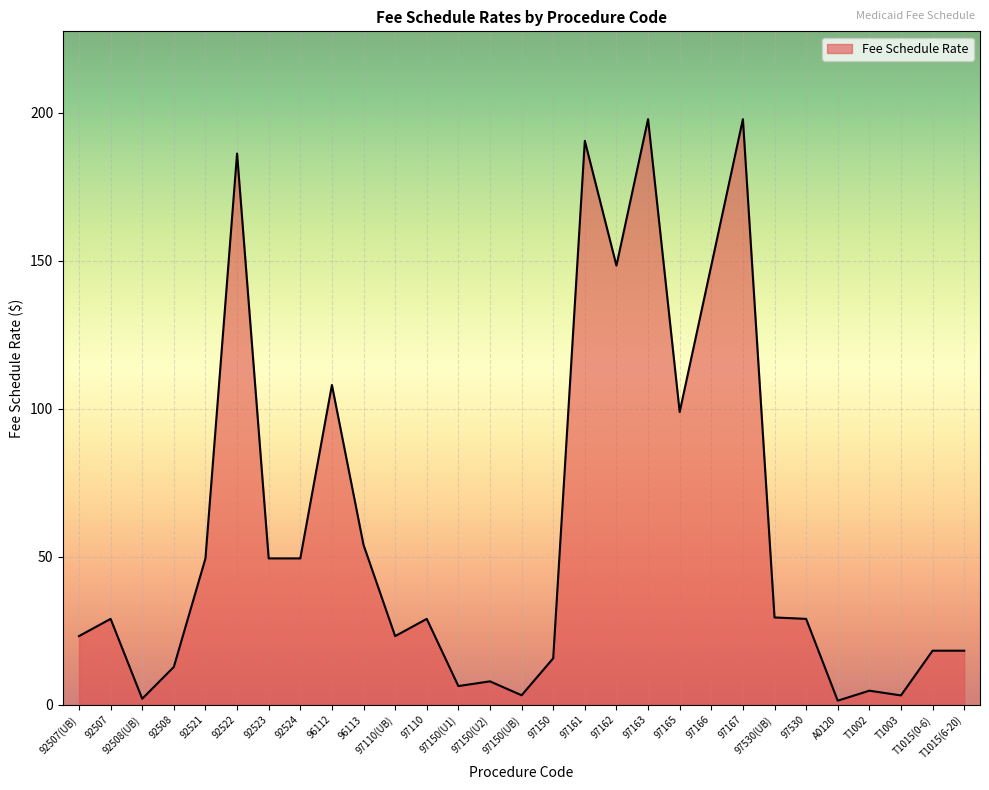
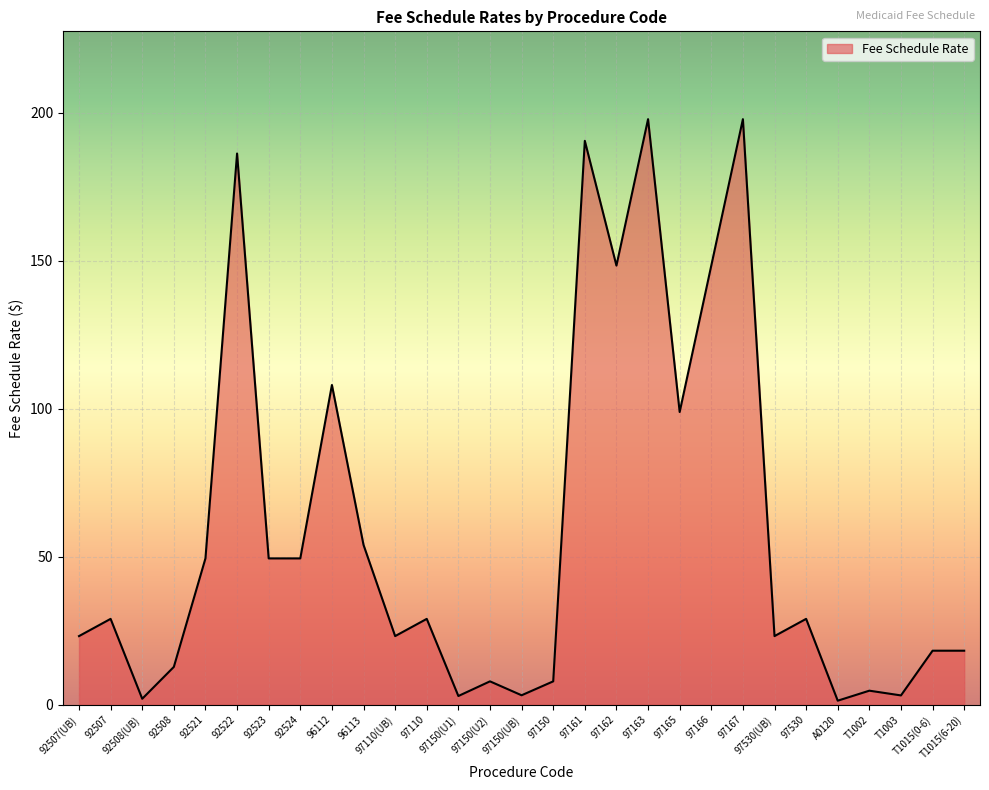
  {
    "92507(UB)": 23,
    "92507": 29,
    "92508(UB)": 2,
    "92508": 13,
    "92521": 49,
    "92522": 186,
    "92523": 49,
    "92524": 49,
    "96112": 108,
    "96113": 54,
    "97110(UB)": 23,
    "97110": 29,
-   "97150(U1)": 6,
+   "97150(U1)": 3,
    "97150(U2)": 8,
    "97150(UB)": 3,
-   "97150": 16,
+   "97150": 8,
    "97161": 190,
    "97162": 148,
    "97163": 198,
    "97165": 99,
    "97166": 148,
    "97167": 198,
-   "97530(UB)": 30,
+   "97530(UB)": 23,
    "97530": 29,
    "A0120": 1,
    "T1002": 5,
    "T1003": 3,
    "T1015(0-6)": 18,
    "T1015(6-20)": 18
  }
